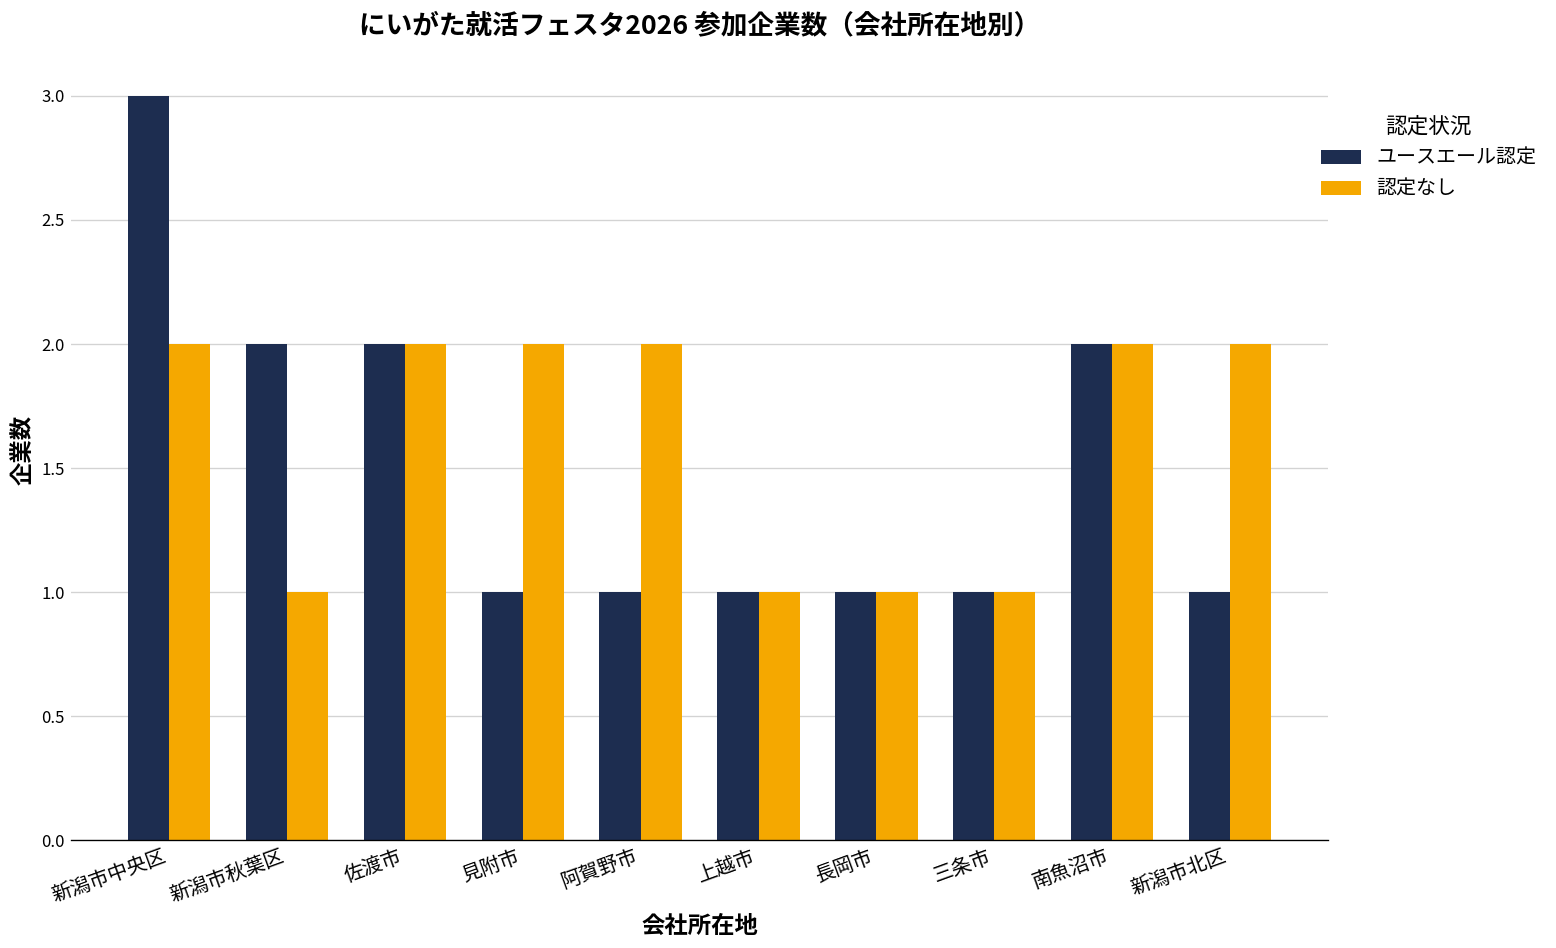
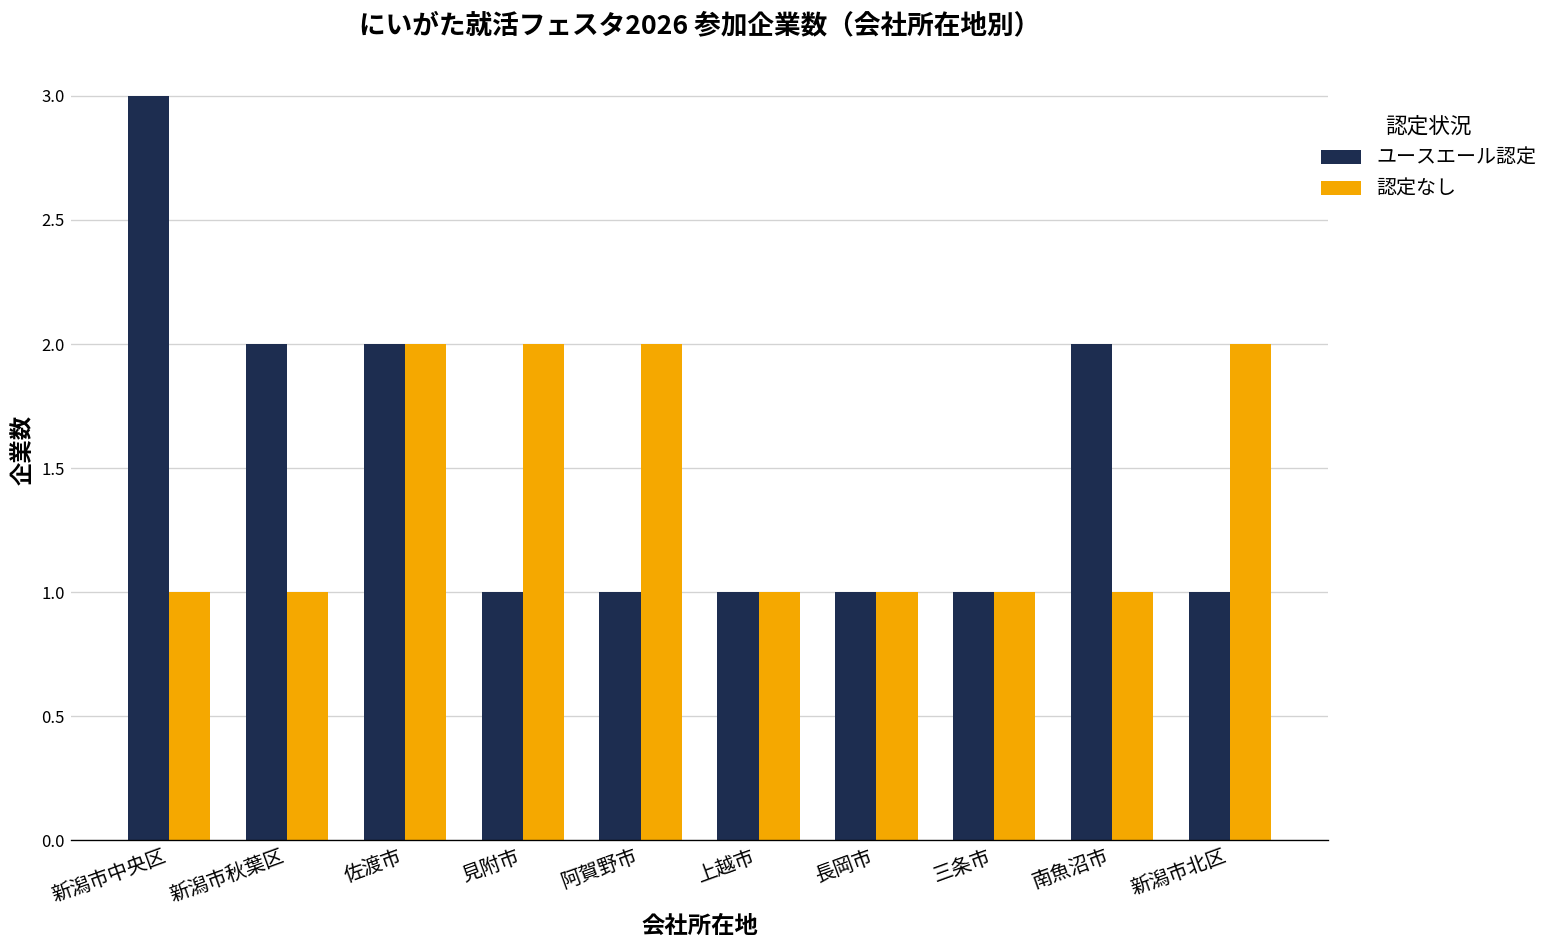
  {
    "ユースエール認定": {
      "新潟市中央区": 3,
      "新潟市秋葉区": 2,
      "佐渡市": 2,
      "見附市": 1,
      "阿賀野市": 1,
      "上越市": 1,
      "長岡市": 1,
      "三条市": 1,
      "南魚沼市": 2,
      "新潟市北区": 1
    },
    "認定なし": {
-     "新潟市中央区": 2,
+     "新潟市中央区": 1,
      "新潟市秋葉区": 1,
      "佐渡市": 2,
      "見附市": 2,
      "阿賀野市": 2,
      "上越市": 1,
      "長岡市": 1,
      "三条市": 1,
-     "南魚沼市": 2,
+     "南魚沼市": 1,
      "新潟市北区": 2
    }
  }
